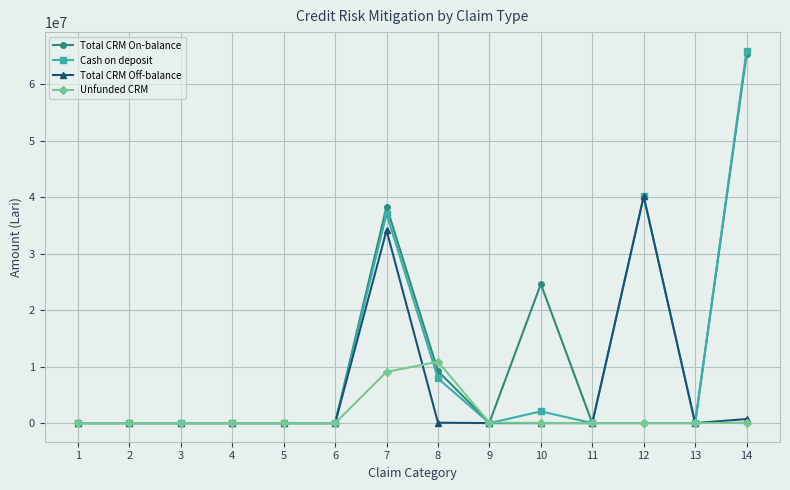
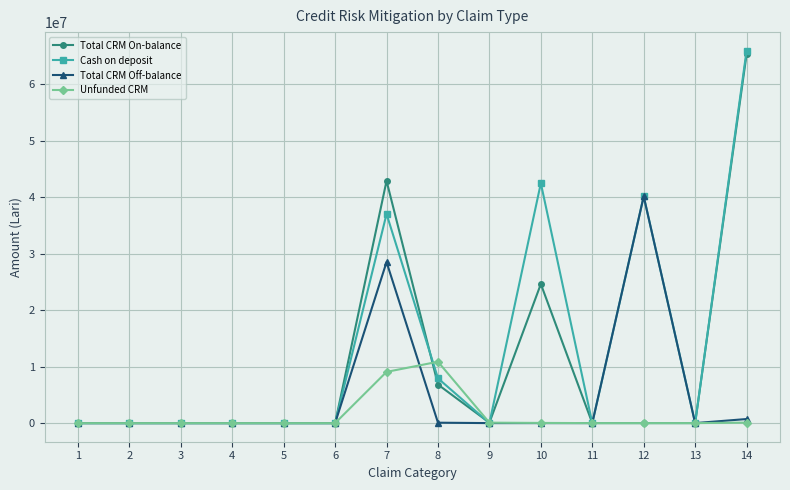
  {
    "Total CRM On-balance": {
-     "7": 38000000,
-     "8": 9000000,
+     "7": 43000000,
+     "8": 7000000,
      "10": 25000000,
      "14": 65000000
    },
    "Cash on deposit": {
      "7": 37000000,
      "8": 8000000,
-     "10": 2000000,
+     "10": 42000000,
      "14": 66000000
    },
    "Total CRM Off-balance": {
-     "7": 34000000,
+     "7": 29000000,
      "8": 0,
      "14": 1000000
    },
    "Unfunded CRM": {
      "7": 9000000,
      "8": 11000000,
      "14": 0
    }
  }
